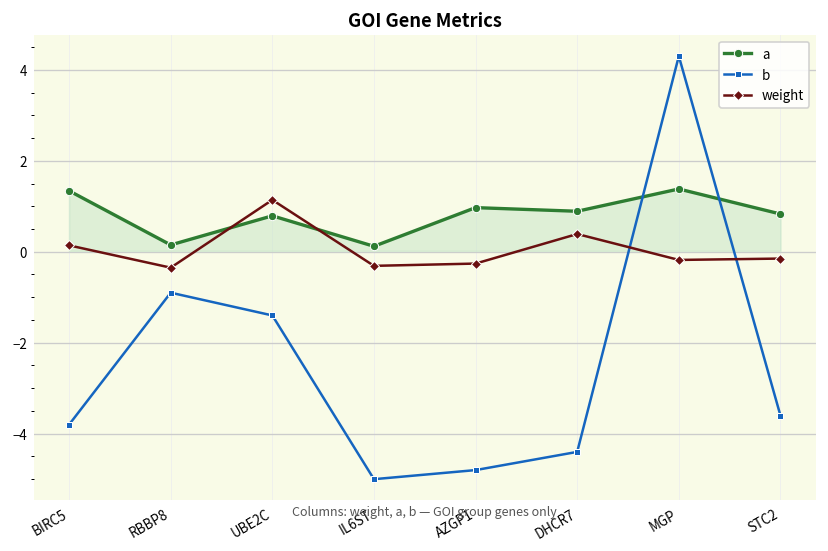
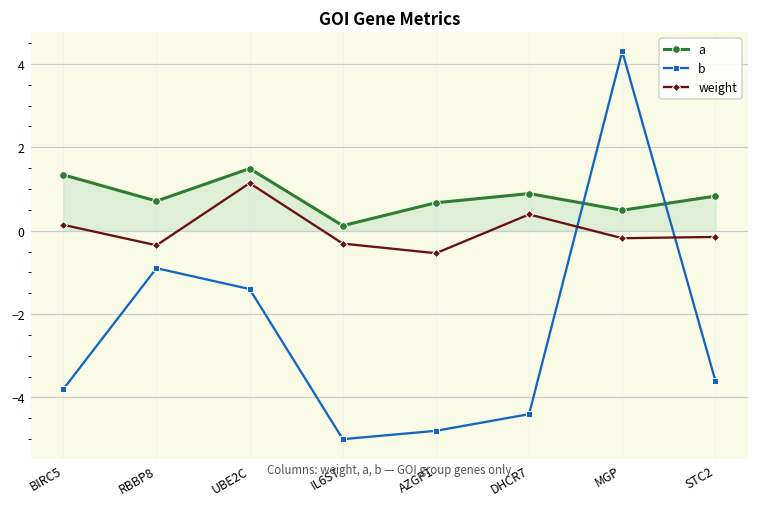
  {
    "a": {
      "BIRC5": 1.3,
-     "RBBP8": 0.2,
-     "UBE2C": 0.8,
+     "RBBP8": 0.7,
+     "UBE2C": 1.5,
      "IL6ST": 0.1,
-     "AZGP1": 1.0,
+     "AZGP1": 0.7,
      "DHCR7": 0.9,
-     "MGP": 1.4,
+     "MGP": 0.5,
      "STC2": 0.8
    },
    "b": {
      "BIRC5": -3.8,
      "RBBP8": -0.9,
      "UBE2C": -1.4,
      "IL6ST": -5.0,
      "AZGP1": -4.8,
      "DHCR7": -4.4,
      "MGP": 4.3,
      "STC2": -3.6
    },
    "weight": {
      "BIRC5": 0.1,
      "RBBP8": -0.4,
      "UBE2C": 1.1,
      "IL6ST": -0.3,
-     "AZGP1": -0.3,
+     "AZGP1": -0.5,
      "DHCR7": 0.4,
      "MGP": -0.2,
      "STC2": -0.2
    }
  }
